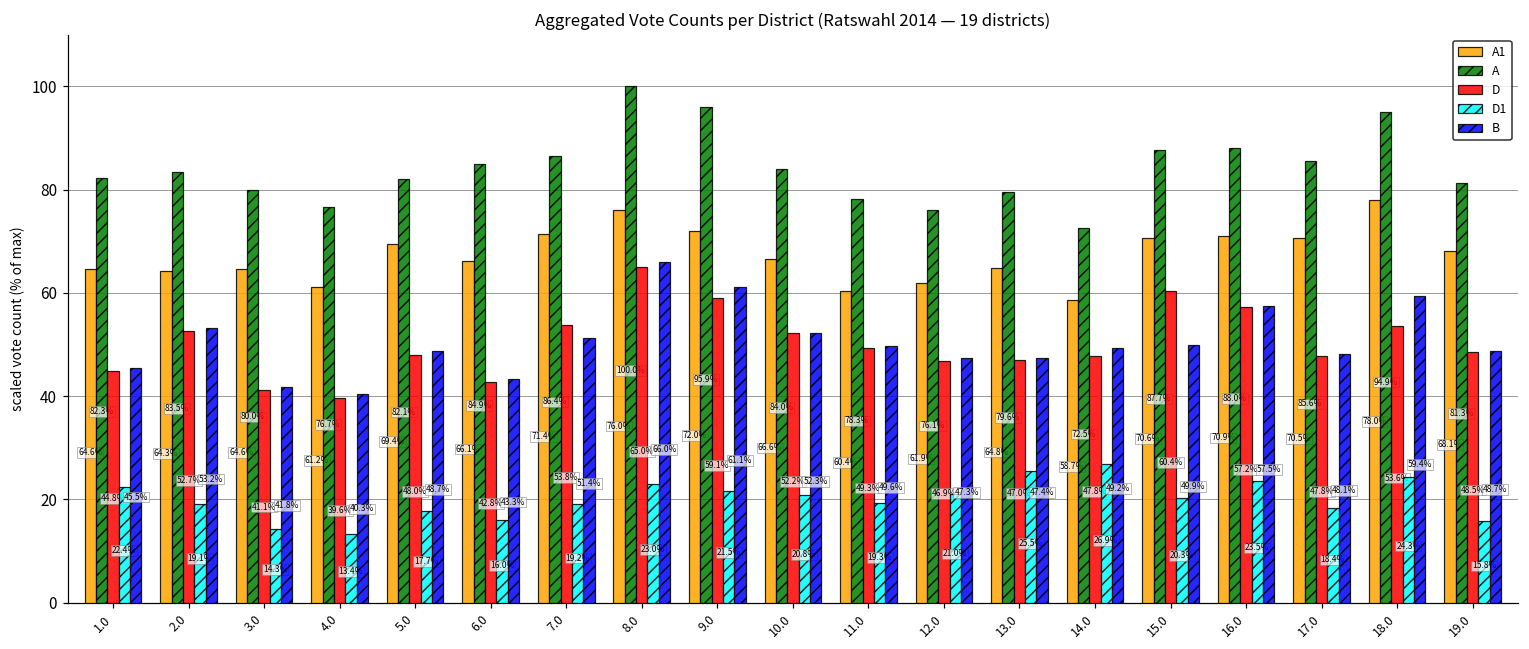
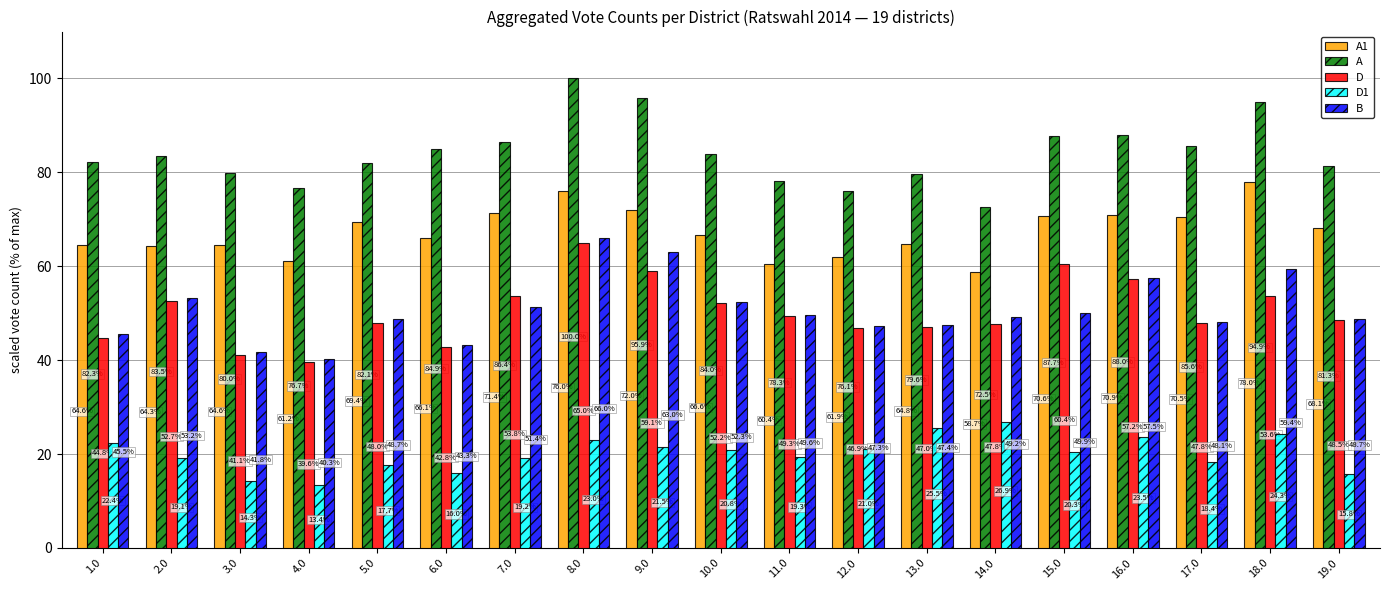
  {
    "B": {
-     "9.0": "61.1%"
+     "9.0": "63.0%"
    }
  }
